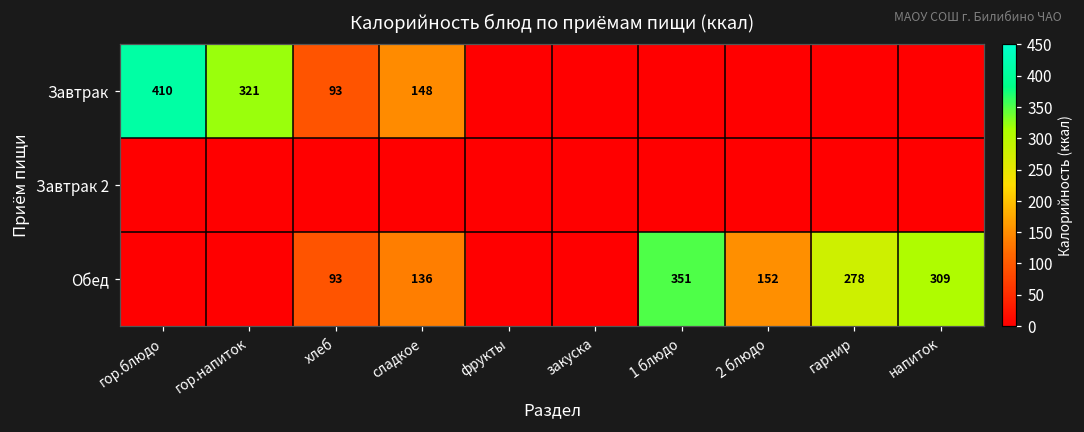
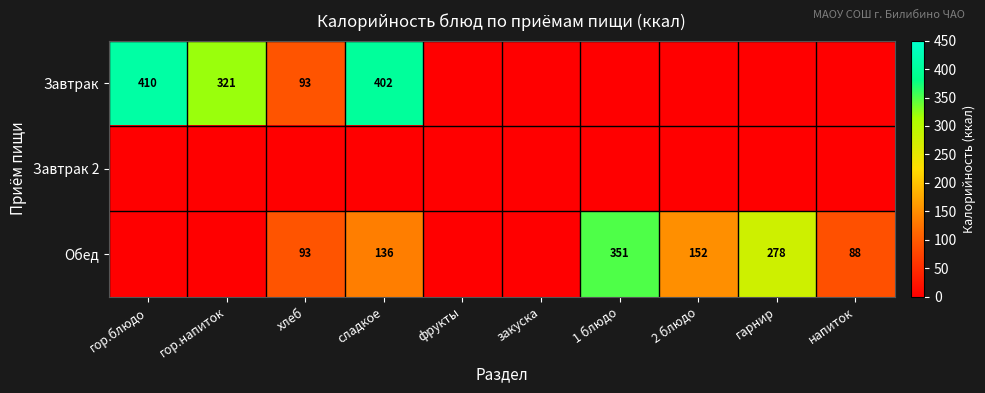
  {
    "Завтрак": {
      "гор.блюдо": 410,
      "гор.напиток": 321,
      "хлеб": 93,
-     "сладкое": 148
+     "сладкое": 402
    },
    "Обед": {
      "хлеб": 93,
      "сладкое": 136,
      "1 блюдо": 351,
      "2 блюдо": 152,
      "гарнир": 278,
-     "напиток": 309
+     "напиток": 88
    }
  }
